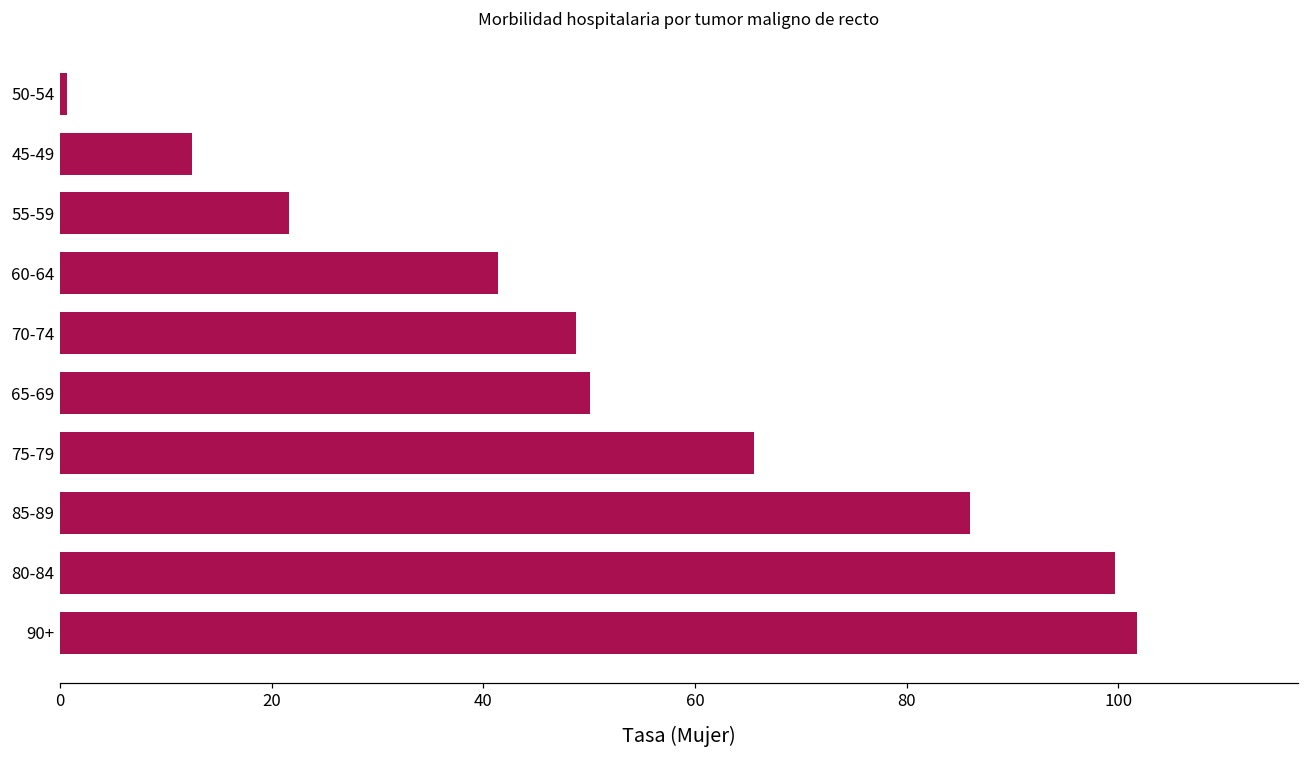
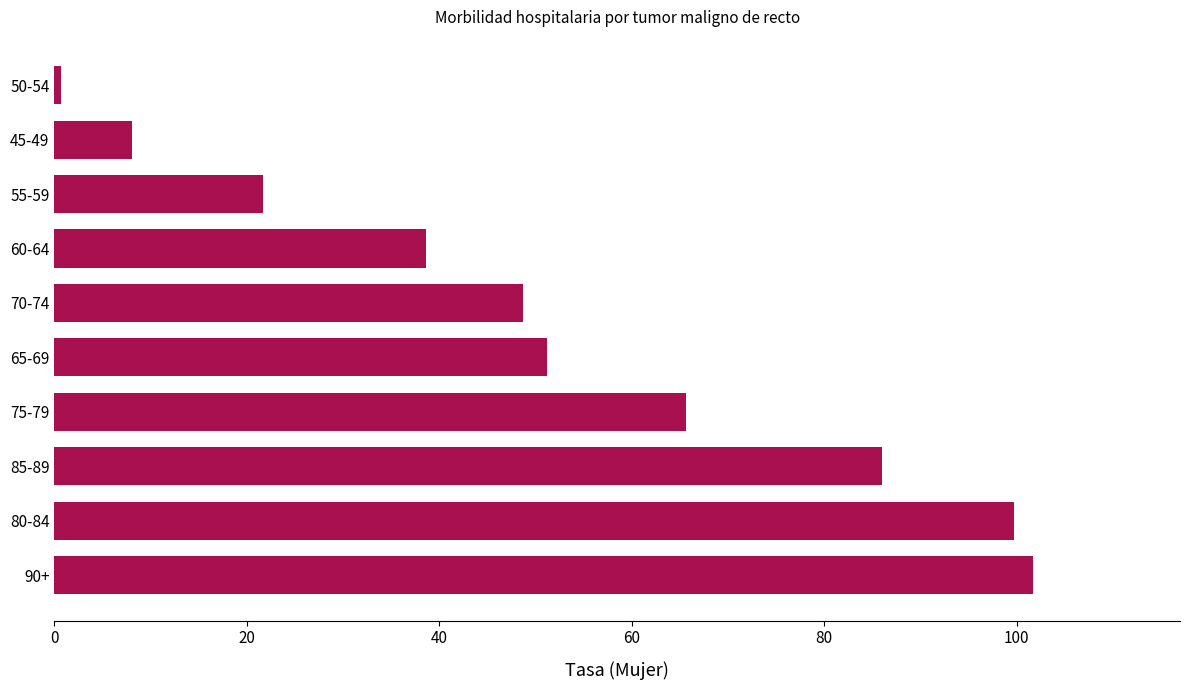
  {
    "50-54": 1,
-   "45-49": 13,
+   "45-49": 8,
    "55-59": 22,
-   "60-64": 41,
+   "60-64": 39,
    "70-74": 49,
-   "65-69": 50,
+   "65-69": 51,
    "75-79": 66,
    "85-89": 86,
    "80-84": 100,
    "90+": 102
  }
